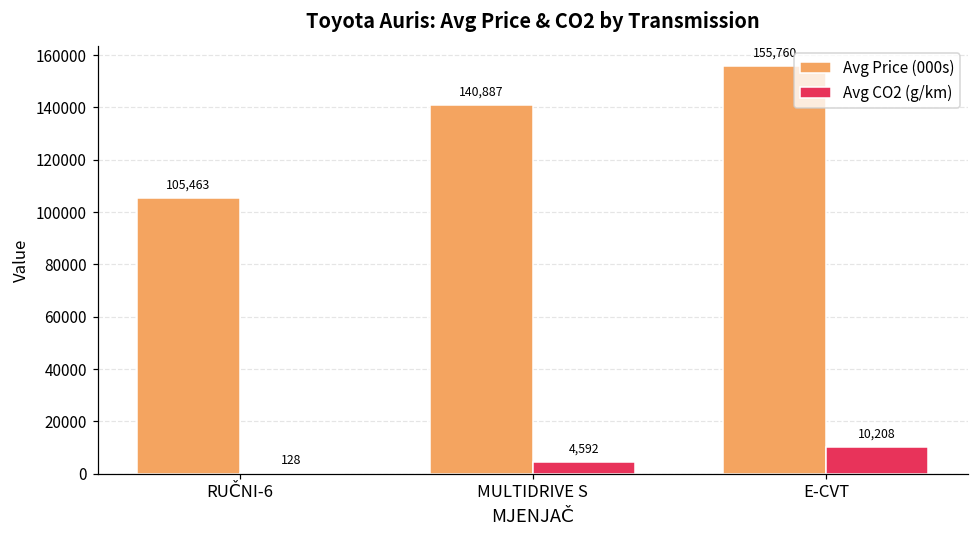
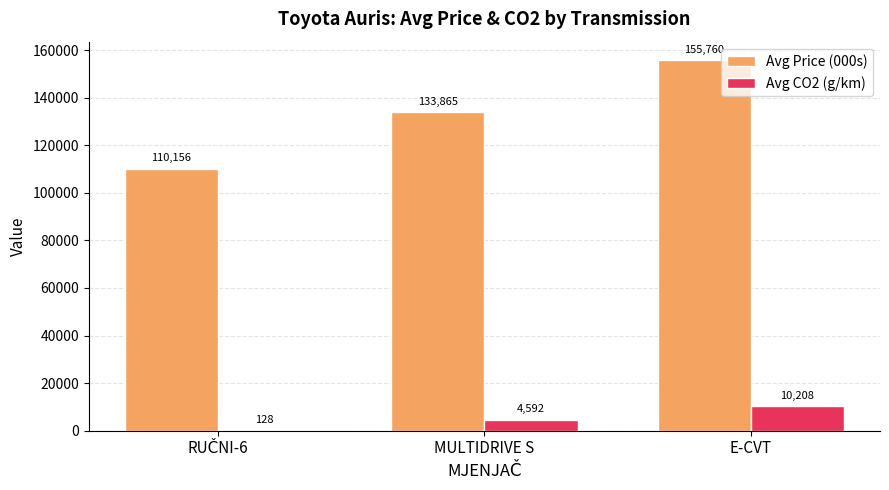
  {
    "Avg Price (000s)": {
-     "RUČNI-6": "105,463",
-     "MULTIDRIVE S": "140,887"
+     "RUČNI-6": "110,156",
+     "MULTIDRIVE S": "133,865"
    },
    "Avg CO2 (g/km)": {
      "RUČNI-6": "128",
      "MULTIDRIVE S": "4,592",
      "E-CVT": "10,208"
    }
  }
